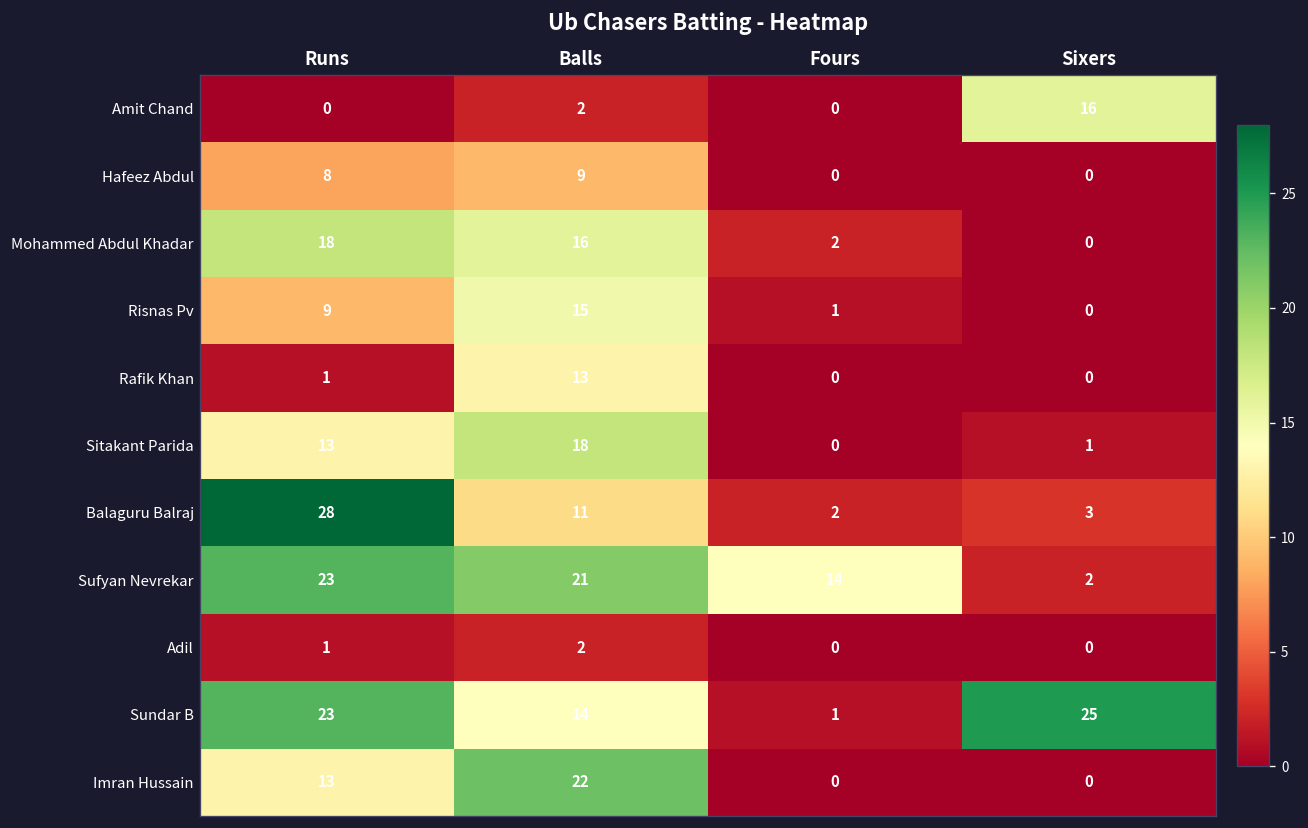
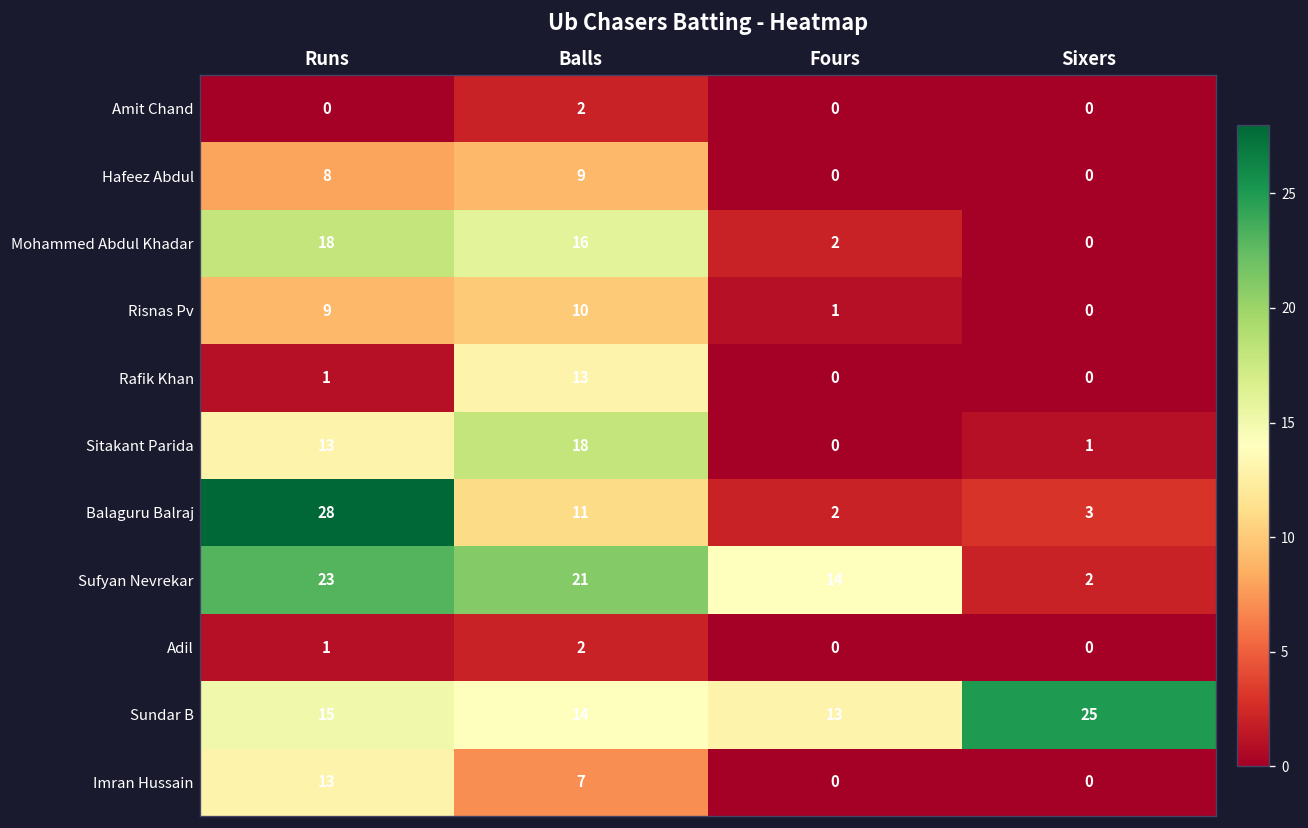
  {
    "Amit Chand": {
      "Runs": 0,
      "Balls": 2,
      "Fours": 0,
-     "Sixers": 16
+     "Sixers": 0
    },
    "Hafeez Abdul": {
      "Runs": 8,
      "Balls": 9,
      "Fours": 0,
      "Sixers": 0
    },
    "Mohammed Abdul Khadar": {
      "Runs": 18,
      "Balls": 16,
      "Fours": 2,
      "Sixers": 0
    },
    "Risnas Pv": {
      "Runs": 9,
-     "Balls": 15,
+     "Balls": 10,
      "Fours": 1,
      "Sixers": 0
    },
    "Rafik Khan": {
      "Runs": 1,
      "Balls": 13,
      "Fours": 0,
      "Sixers": 0
    },
    "Sitakant Parida": {
      "Runs": 13,
      "Balls": 18,
      "Fours": 0,
      "Sixers": 1
    },
    "Balaguru Balraj": {
      "Runs": 28,
      "Balls": 11,
      "Fours": 2,
      "Sixers": 3
    },
    "Sufyan Nevrekar": {
      "Runs": 23,
      "Balls": 21,
      "Fours": 14,
      "Sixers": 2
    },
    "Adil": {
      "Runs": 1,
      "Balls": 2,
      "Fours": 0,
      "Sixers": 0
    },
    "Sundar B": {
-     "Runs": 23,
+     "Runs": 15,
      "Balls": 14,
-     "Fours": 1,
+     "Fours": 13,
      "Sixers": 25
    },
    "Imran Hussain": {
      "Runs": 13,
-     "Balls": 22,
+     "Balls": 7,
      "Fours": 0,
      "Sixers": 0
    }
  }
